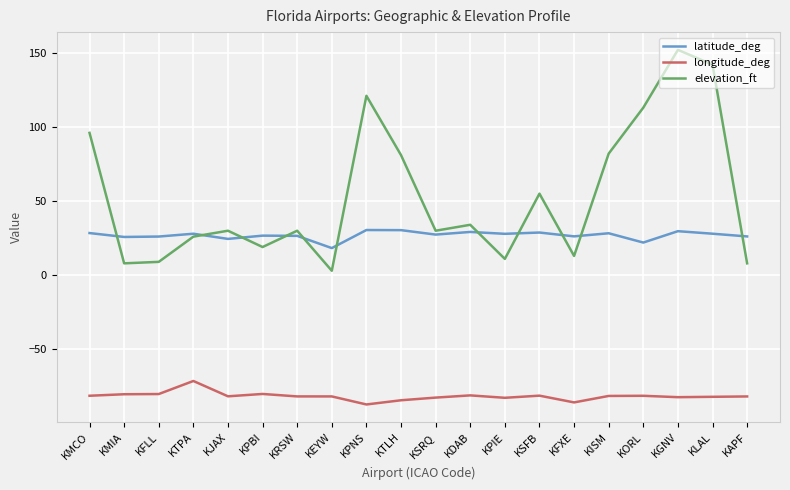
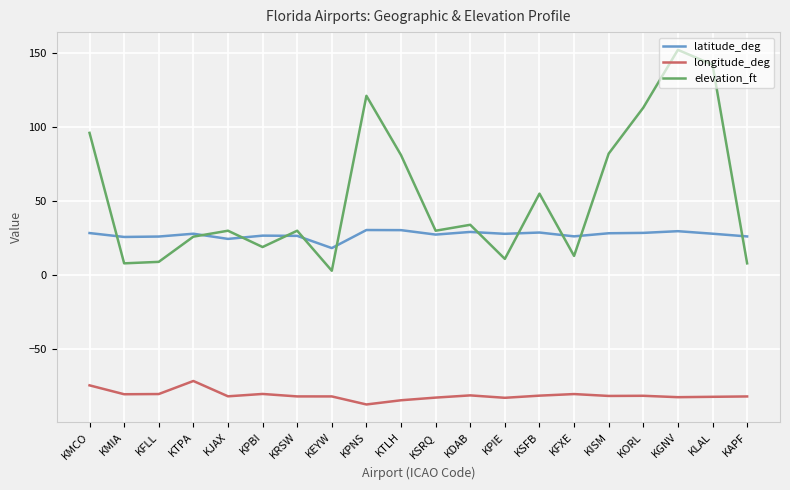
  {
    "latitude_deg": {
      "KMCO": 28,
      "KMIA": 26,
      "KFLL": 26,
      "KTPA": 28,
      "KJAX": 24,
      "KPBI": 27,
      "KRSW": 27,
      "KEYW": 18,
      "KPNS": 30,
      "KTLH": 30,
      "KSRQ": 27,
      "KDAB": 29,
      "KPIE": 28,
      "KSFB": 29,
      "KFXE": 26,
      "KISM": 28,
-     "KORL": 22,
+     "KORL": 29,
      "KGNV": 30,
      "KLAL": 28,
      "KAPF": 26
    },
    "longitude_deg": {
-     "KMCO": -81,
+     "KMCO": -74,
      "KMIA": -80,
      "KFLL": -80,
      "KTPA": -71,
      "KJAX": -82,
      "KPBI": -80,
      "KRSW": -82,
      "KEYW": -82,
      "KPNS": -87,
      "KTLH": -84,
      "KSRQ": -83,
      "KDAB": -81,
      "KPIE": -83,
      "KSFB": -81,
-     "KFXE": -86,
+     "KFXE": -80,
      "KISM": -81,
      "KORL": -81,
      "KGNV": -82,
      "KLAL": -82,
      "KAPF": -82
    },
    "elevation_ft": {
      "KMCO": 96,
      "KMIA": 8,
      "KFLL": 9,
      "KTPA": 26,
      "KJAX": 30,
      "KPBI": 19,
      "KRSW": 30,
      "KEYW": 3,
      "KPNS": 121,
      "KTLH": 81,
      "KSRQ": 30,
      "KDAB": 34,
      "KPIE": 11,
      "KSFB": 55,
      "KFXE": 13,
      "KISM": 82,
      "KORL": 113,
      "KAPF": 8
    }
  }
